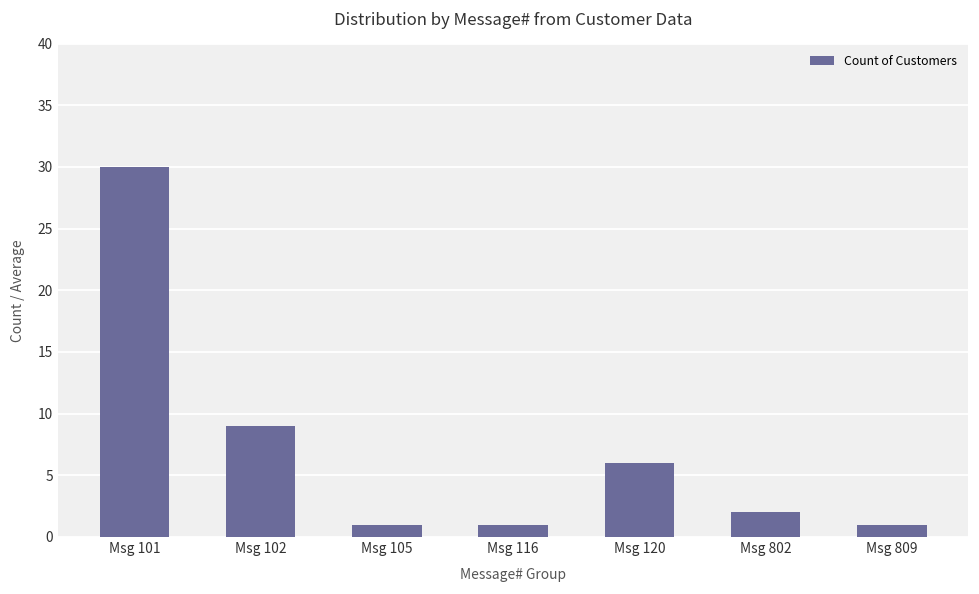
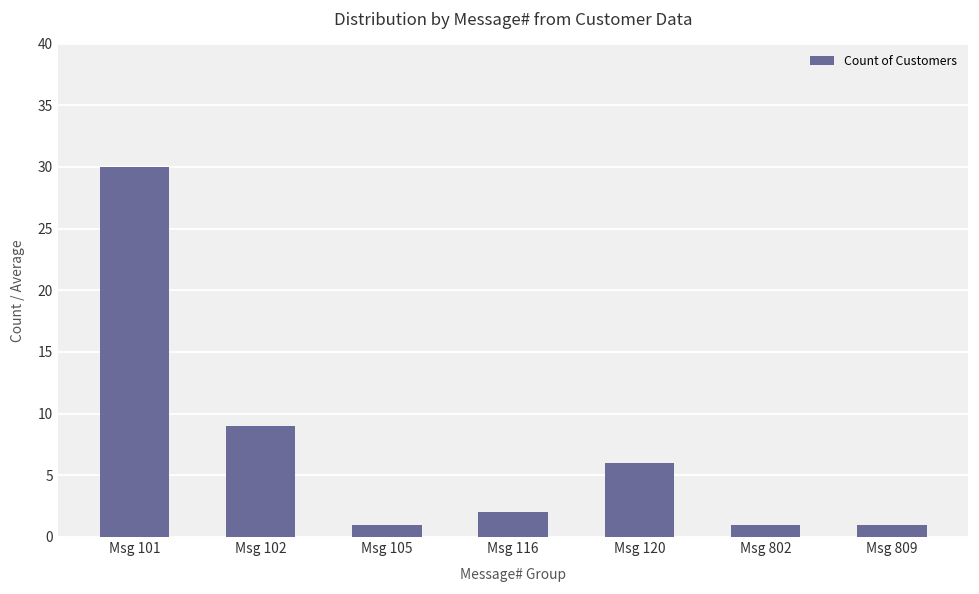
  {
    "Msg 101": 30,
    "Msg 102": 9,
    "Msg 105": 1,
-   "Msg 116": 1,
+   "Msg 116": 2,
    "Msg 120": 6,
-   "Msg 802": 2,
+   "Msg 802": 1,
    "Msg 809": 1
  }
